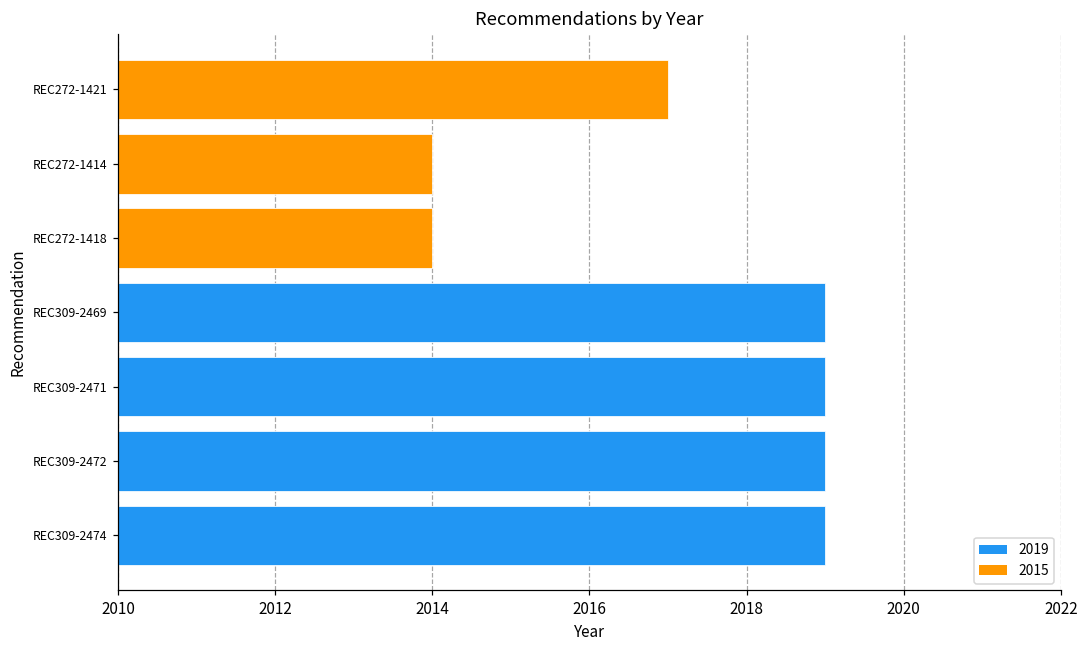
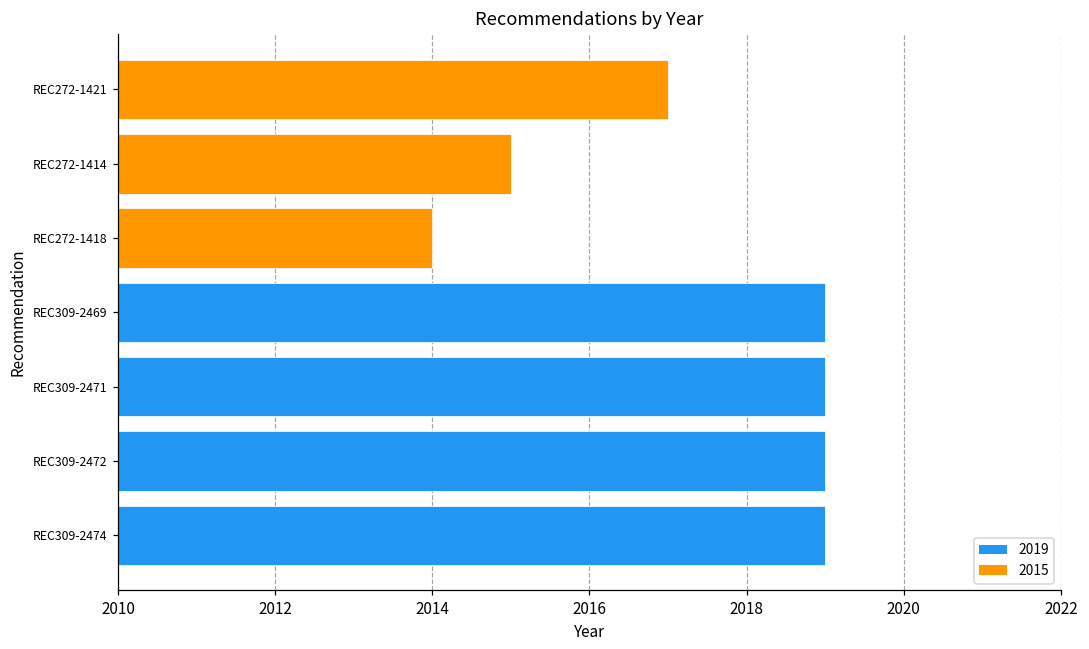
  {
    "REC272-1421": 2017,
-   "REC272-1414": 2014,
+   "REC272-1414": 2015,
    "REC272-1418": 2014,
    "REC309-2469": 2019,
    "REC309-2471": 2019,
    "REC309-2472": 2019,
    "REC309-2474": 2019
  }
